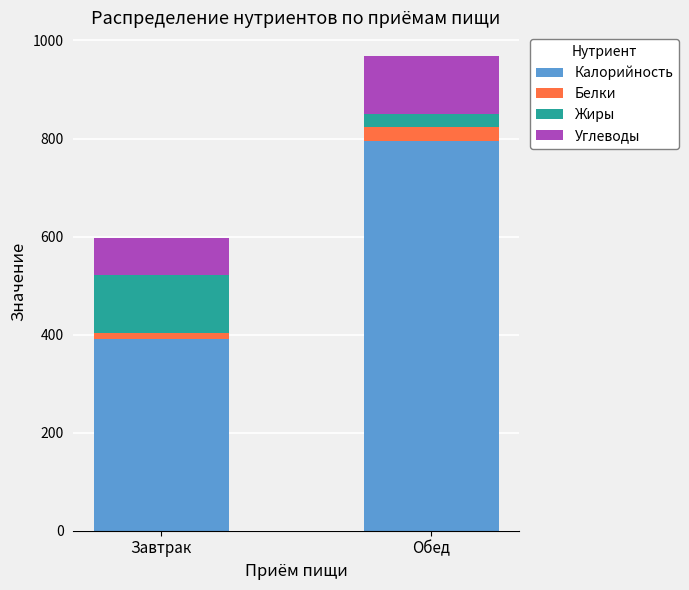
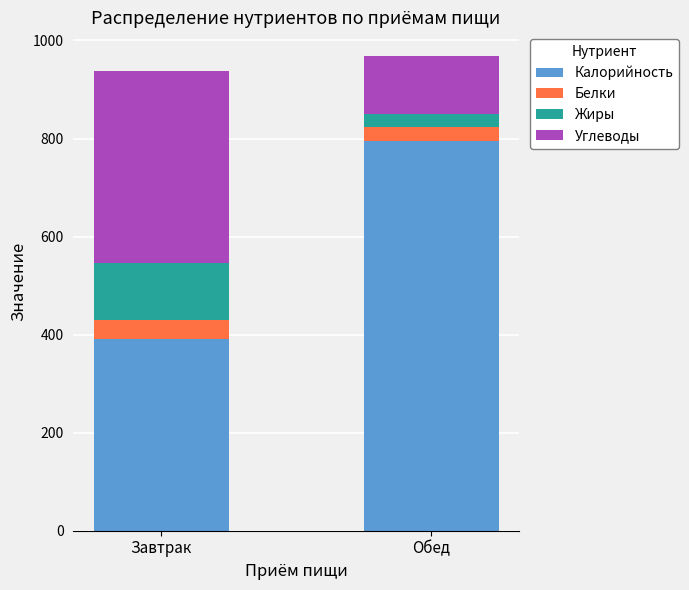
  {
    "Калорийность": {
      "Завтрак": 390,
      "Обед": 800
    },
    "Белки": {
-     "Завтрак": 10,
+     "Завтрак": 40,
      "Обед": 30
    },
    "Жиры": {
      "Завтрак": 120,
      "Обед": 30
    },
    "Углеводы": {
-     "Завтрак": 80,
+     "Завтрак": 390,
      "Обед": 120
    }
  }
